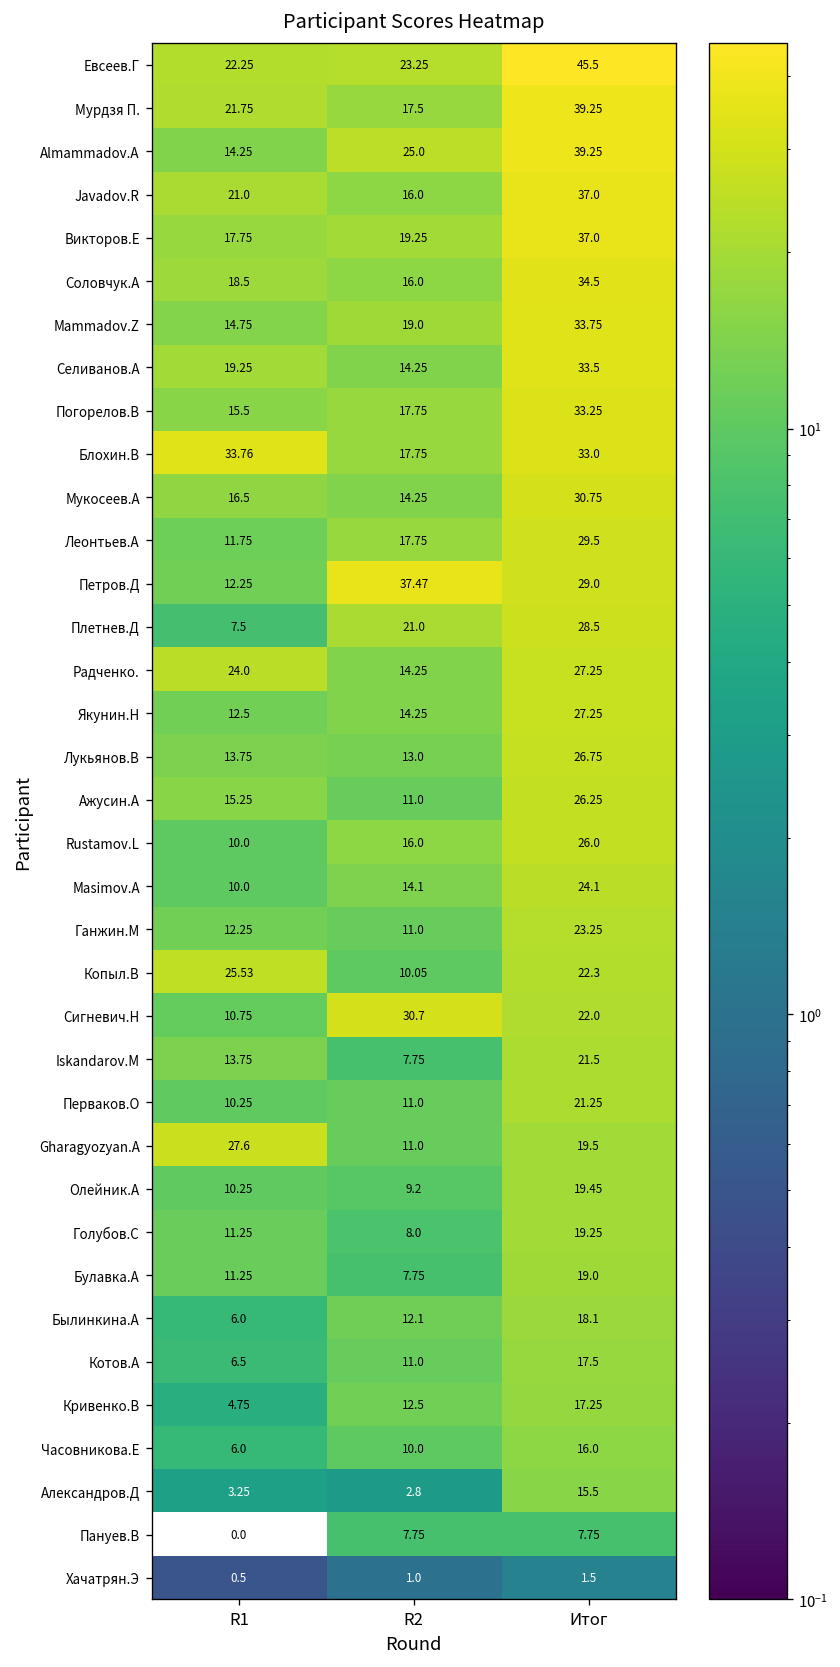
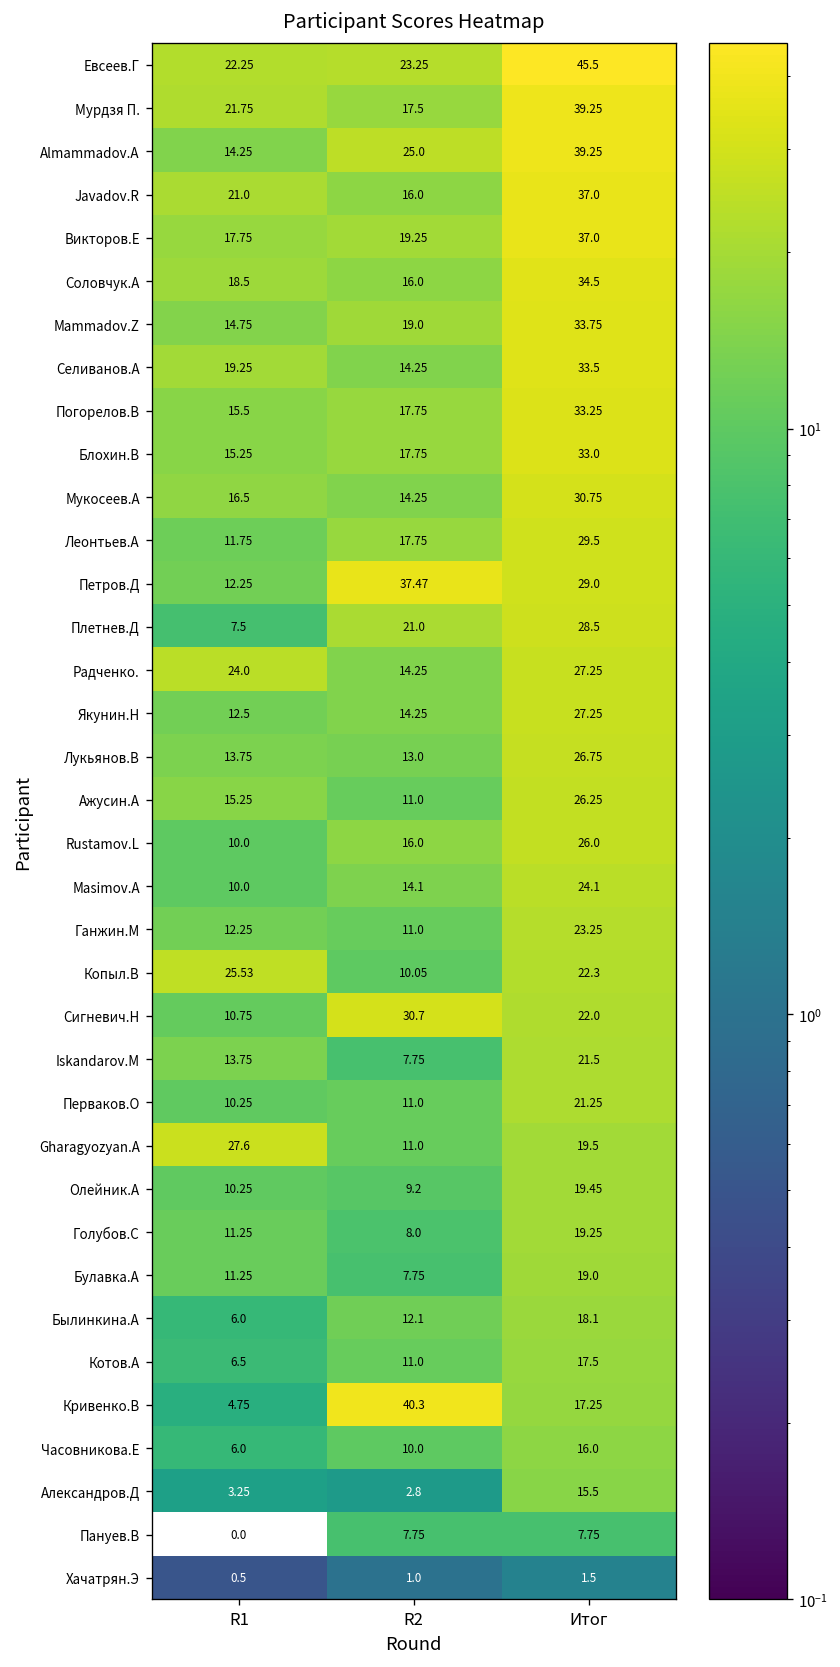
  {
    "Евсеев.Г": {
      "R1": 22.25,
      "R2": 23.25,
      "Итог": 45.5
    },
    "Мурдзя П.": {
      "R1": 21.75,
      "R2": 17.5,
      "Итог": 39.25
    },
    "Almammadov.A": {
      "R1": 14.25,
      "R2": 25.0,
      "Итог": 39.25
    },
    "Javadov.R": {
      "R1": 21.0,
      "R2": 16.0,
      "Итог": 37.0
    },
    "Викторов.Е": {
      "R1": 17.75,
      "R2": 19.25,
      "Итог": 37.0
    },
    "Соловчук.А": {
      "R1": 18.5,
      "R2": 16.0,
      "Итог": 34.5
    },
    "Mammadov.Z": {
      "R1": 14.75,
      "R2": 19.0,
      "Итог": 33.75
    },
    "Селиванов.А": {
      "R1": 19.25,
      "R2": 14.25,
      "Итог": 33.5
    },
    "Погорелов.В": {
      "R1": 15.5,
      "R2": 17.75,
      "Итог": 33.25
    },
    "Блохин.В": {
-     "R1": 33.76,
+     "R1": 15.25,
      "R2": 17.75,
      "Итог": 33.0
    },
    "Мукосеев.А": {
      "R1": 16.5,
      "R2": 14.25,
      "Итог": 30.75
    },
    "Леонтьев.А": {
      "R1": 11.75,
      "R2": 17.75,
      "Итог": 29.5
    },
    "Петров.Д": {
      "R1": 12.25,
      "R2": 37.47,
      "Итог": 29.0
    },
    "Плетнев.Д": {
      "R1": 7.5,
      "R2": 21.0,
      "Итог": 28.5
    },
    "Радченко.": {
      "R1": 24.0,
      "R2": 14.25,
      "Итог": 27.25
    },
    "Якунин.Н": {
      "R1": 12.5,
      "R2": 14.25,
      "Итог": 27.25
    },
    "Лукьянов.В": {
      "R1": 13.75,
      "R2": 13.0,
      "Итог": 26.75
    },
    "Ажусин.А": {
      "R1": 15.25,
      "R2": 11.0,
      "Итог": 26.25
    },
    "Rustamov.L": {
      "R1": 10.0,
      "R2": 16.0,
      "Итог": 26.0
    },
    "Masimov.A": {
      "R1": 10.0,
      "R2": 14.1,
      "Итог": 24.1
    },
    "Ганжин.М": {
      "R1": 12.25,
      "R2": 11.0,
      "Итог": 23.25
    },
    "Копыл.В": {
      "R1": 25.53,
      "R2": 10.05,
      "Итог": 22.3
    },
    "Сигневич.Н": {
      "R1": 10.75,
      "R2": 30.7,
      "Итог": 22.0
    },
    "Iskandarov.M": {
      "R1": 13.75,
      "R2": 7.75,
      "Итог": 21.5
    },
    "Перваков.О": {
      "R1": 10.25,
      "R2": 11.0,
      "Итог": 21.25
    },
    "Gharagyozyan.A": {
      "R1": 27.6,
      "R2": 11.0,
      "Итог": 19.5
    },
    "Олейник.А": {
      "R1": 10.25,
      "R2": 9.2,
      "Итог": 19.45
    },
    "Голубов.С": {
      "R1": 11.25,
      "R2": 8.0,
      "Итог": 19.25
    },
    "Булавка.А": {
      "R1": 11.25,
      "R2": 7.75,
      "Итог": 19.0
    },
    "Былинкина.А": {
      "R1": 6.0,
      "R2": 12.1,
      "Итог": 18.1
    },
    "Котов.А": {
      "R1": 6.5,
      "R2": 11.0,
      "Итог": 17.5
    },
    "Кривенко.В": {
      "R1": 4.75,
-     "R2": 12.5,
+     "R2": 40.3,
      "Итог": 17.25
    },
    "Часовникова.Е": {
      "R1": 6.0,
      "R2": 10.0,
      "Итог": 16.0
    },
    "Александров.Д": {
      "R1": 3.25,
      "R2": 2.8,
      "Итог": 15.5
    },
    "Пануев.В": {
      "R1": 0.0,
      "R2": 7.75,
      "Итог": 7.75
    },
    "Хачатрян.Э": {
      "R1": 0.5,
      "R2": 1.0,
      "Итог": 1.5
    }
  }
